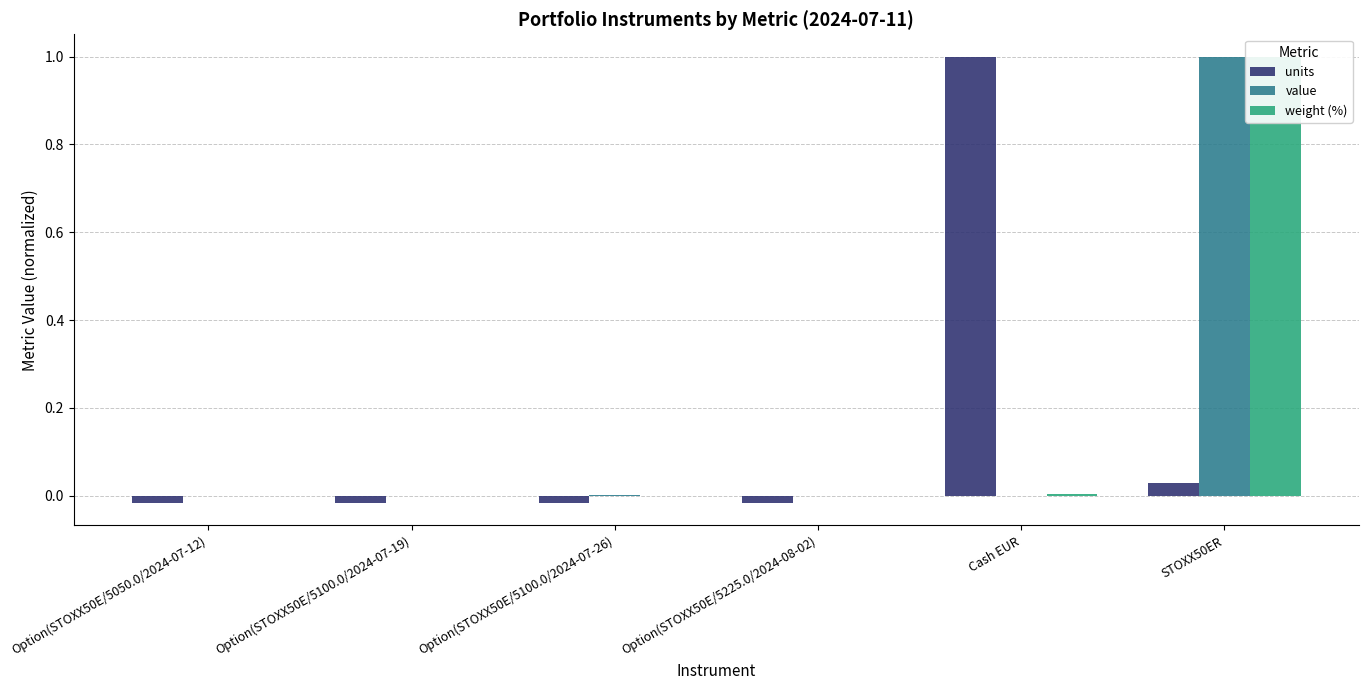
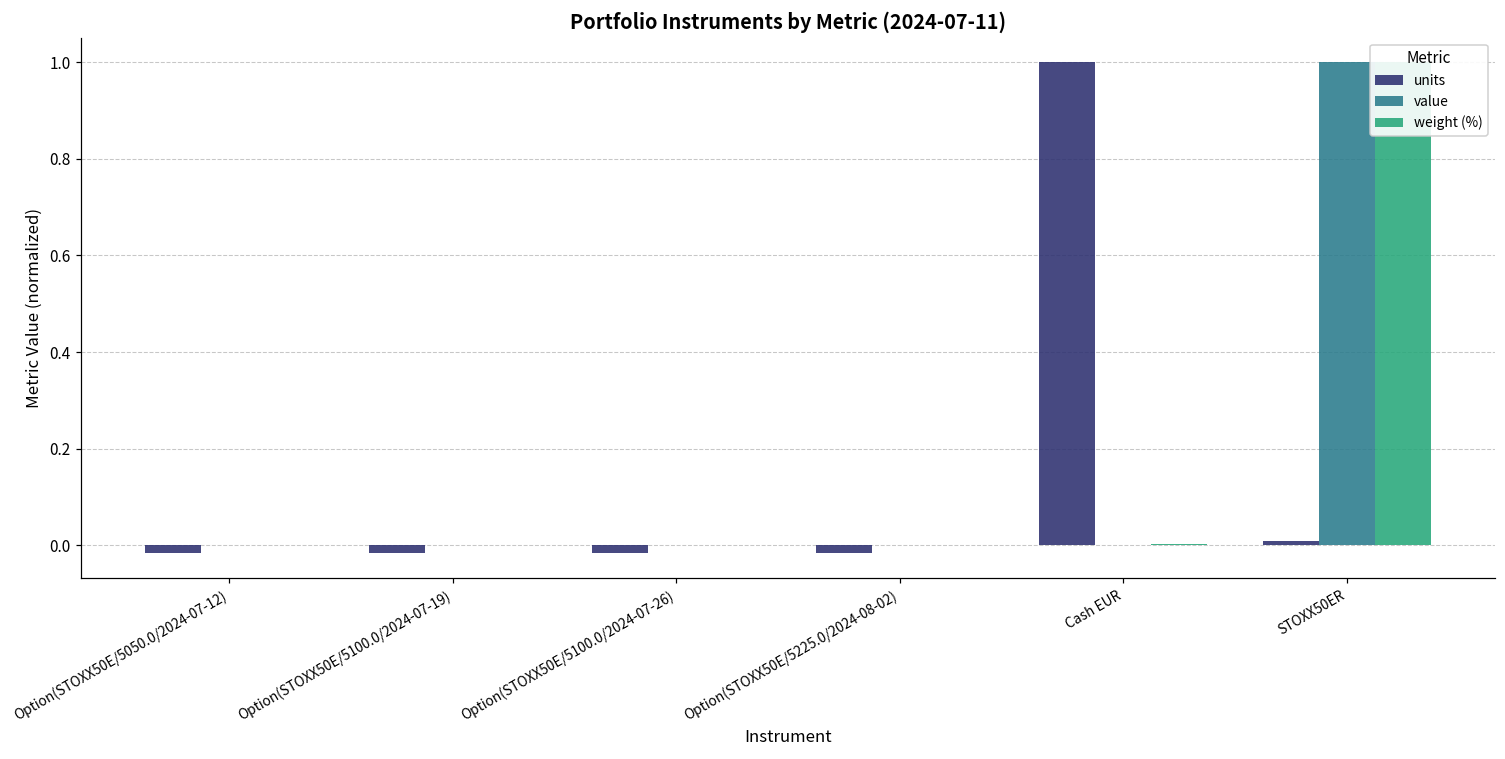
  {
    "units": {
      "Option(STOXX50E/5050.0/2024-07-12)": -0.02,
      "Option(STOXX50E/5100.0/2024-07-19)": -0.02,
      "Option(STOXX50E/5100.0/2024-07-26)": -0.02,
      "Option(STOXX50E/5225.0/2024-08-02)": -0.02,
      "Cash EUR": 1.00,
-     "STOXX50ER": 0.03
+     "STOXX50ER": 0.01
    }
  }
